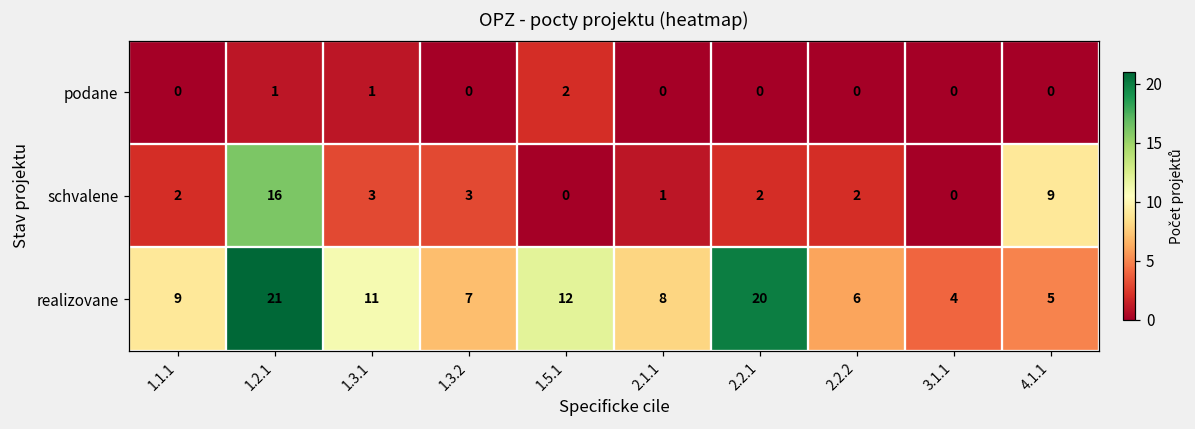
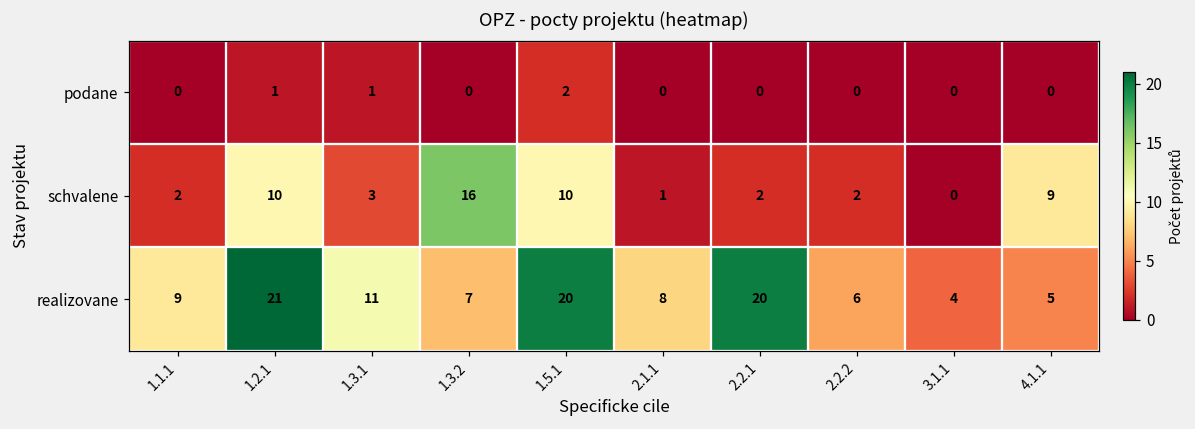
  {
    "podane": {
      "1.1.1": 0,
      "1.2.1": 1,
      "1.3.1": 1,
      "1.3.2": 0,
      "1.5.1": 2,
      "2.1.1": 0,
      "2.2.1": 0,
      "2.2.2": 0,
      "3.1.1": 0,
      "4.1.1": 0
    },
    "schvalene": {
      "1.1.1": 2,
-     "1.2.1": 16,
+     "1.2.1": 10,
      "1.3.1": 3,
-     "1.3.2": 3,
-     "1.5.1": 0,
+     "1.3.2": 16,
+     "1.5.1": 10,
      "2.1.1": 1,
      "2.2.1": 2,
      "2.2.2": 2,
      "3.1.1": 0,
      "4.1.1": 9
    },
    "realizovane": {
      "1.1.1": 9,
      "1.2.1": 21,
      "1.3.1": 11,
      "1.3.2": 7,
-     "1.5.1": 12,
+     "1.5.1": 20,
      "2.1.1": 8,
      "2.2.1": 20,
      "2.2.2": 6,
      "3.1.1": 4,
      "4.1.1": 5
    }
  }
